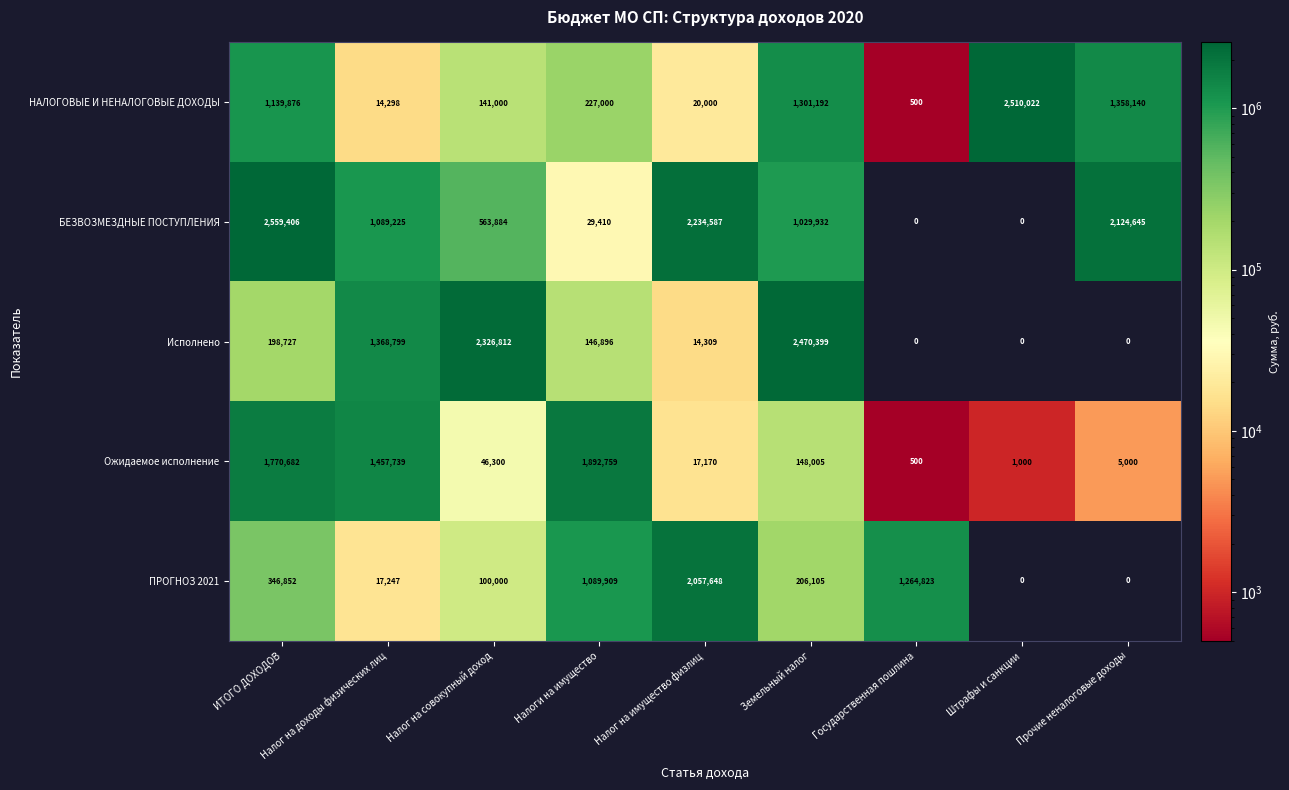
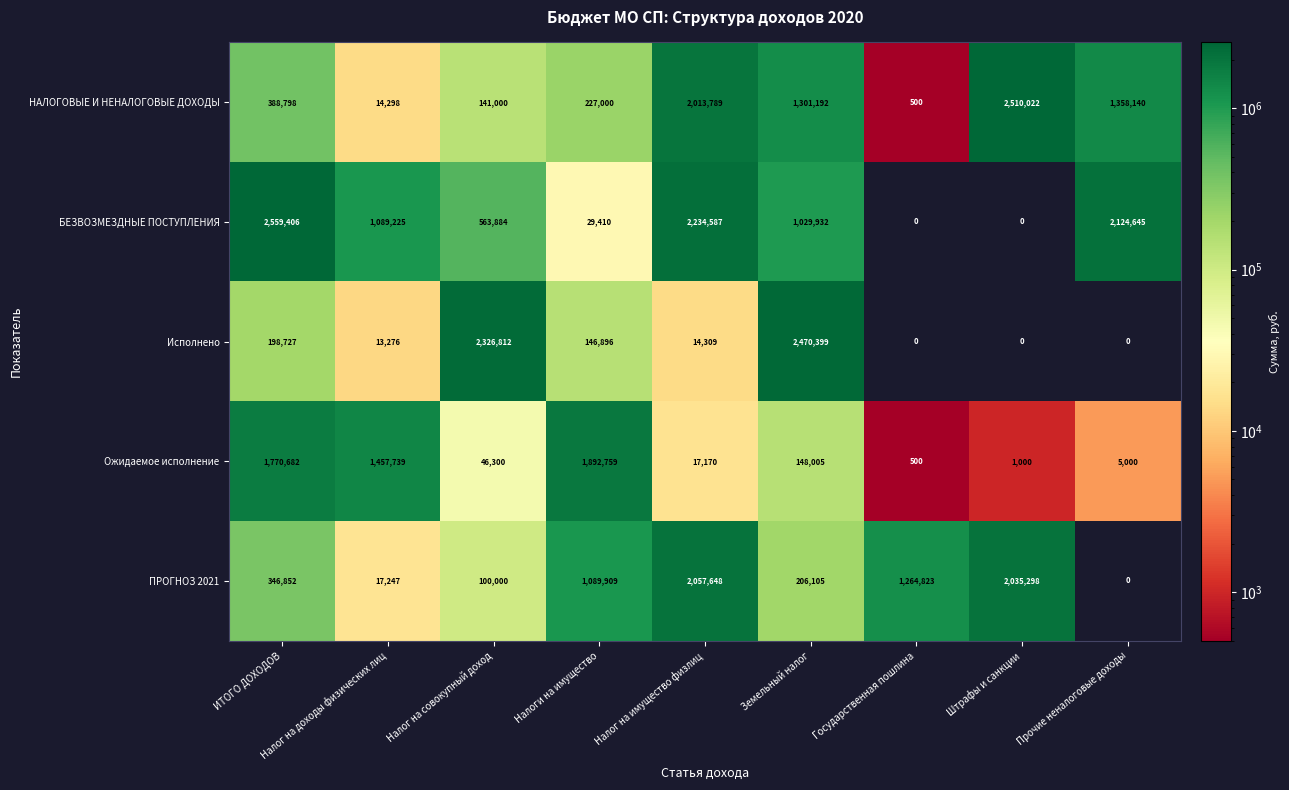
  {
    "НАЛОГОВЫЕ И НЕНАЛОГОВЫЕ ДОХОДЫ": {
-     "ИТОГО ДОХОДОВ": "1,139,876",
+     "ИТОГО ДОХОДОВ": "388,798",
      "Налог на доходы физических лиц": "14,298",
      "Налог на совокупный доход": "141,000",
      "Налоги на имущество": "227,000",
-     "Налог на имущество физлиц": "20,000",
+     "Налог на имущество физлиц": "2,013,789",
      "Земельный налог": "1,301,192",
      "Государственная пошлина": "500",
      "Штрафы и санкции": "2,510,022",
      "Прочие неналоговые доходы": "1,358,140"
    },
    "БЕЗВОЗМЕЗДНЫЕ ПОСТУПЛЕНИЯ": {
      "ИТОГО ДОХОДОВ": "2,559,406",
      "Налог на доходы физических лиц": "1,089,225",
      "Налог на совокупный доход": "563,884",
      "Налоги на имущество": "29,410",
      "Налог на имущество физлиц": "2,234,587",
      "Земельный налог": "1,029,932",
      "Государственная пошлина": "0",
      "Штрафы и санкции": "0",
      "Прочие неналоговые доходы": "2,124,645"
    },
    "Исполнено": {
      "ИТОГО ДОХОДОВ": "198,727",
-     "Налог на доходы физических лиц": "1,368,799",
+     "Налог на доходы физических лиц": "13,276",
      "Налог на совокупный доход": "2,326,812",
      "Налоги на имущество": "146,896",
      "Налог на имущество физлиц": "14,309",
      "Земельный налог": "2,470,399",
      "Государственная пошлина": "0",
      "Штрафы и санкции": "0",
      "Прочие неналоговые доходы": "0"
    },
    "Ожидаемое исполнение": {
      "ИТОГО ДОХОДОВ": "1,770,682",
      "Налог на доходы физических лиц": "1,457,739",
      "Налог на совокупный доход": "46,300",
      "Налоги на имущество": "1,892,759",
      "Налог на имущество физлиц": "17,170",
      "Земельный налог": "148,005",
      "Государственная пошлина": "500",
      "Штрафы и санкции": "1,000",
      "Прочие неналоговые доходы": "5,000"
    },
    "ПРОГНОЗ 2021": {
      "ИТОГО ДОХОДОВ": "346,852",
      "Налог на доходы физических лиц": "17,247",
      "Налог на совокупный доход": "100,000",
      "Налоги на имущество": "1,089,909",
      "Налог на имущество физлиц": "2,057,648",
      "Земельный налог": "206,105",
      "Государственная пошлина": "1,264,823",
-     "Штрафы и санкции": "0",
+     "Штрафы и санкции": "2,035,298",
      "Прочие неналоговые доходы": "0"
    }
  }
